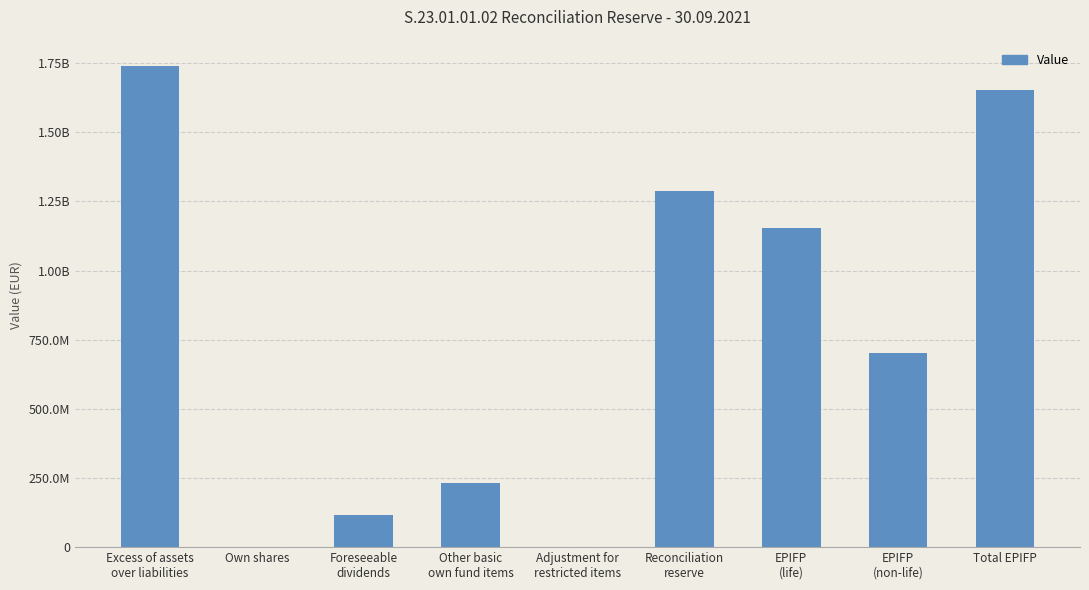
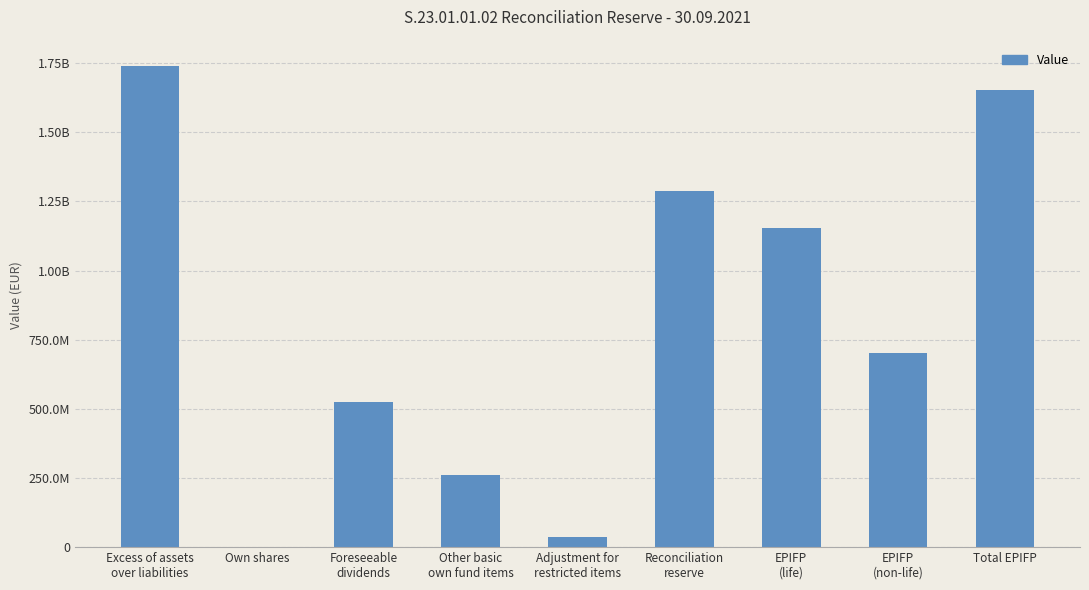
  {
    "Excess of assets over liabilities": 1740000000,
-   "Foreseeable dividends": 120000000,
-   "Other basic own fund items": 230000000,
-   "Adjustment for restricted items": 0,
+   "Foreseeable dividends": 530000000,
+   "Other basic own fund items": 260000000,
+   "Adjustment for restricted items": 40000000,
    "Reconciliation reserve": 1290000000,
    "EPIFP (life)": 1150000000,
    "EPIFP (non-life)": 700000000,
    "Total EPIFP": 1650000000
  }
